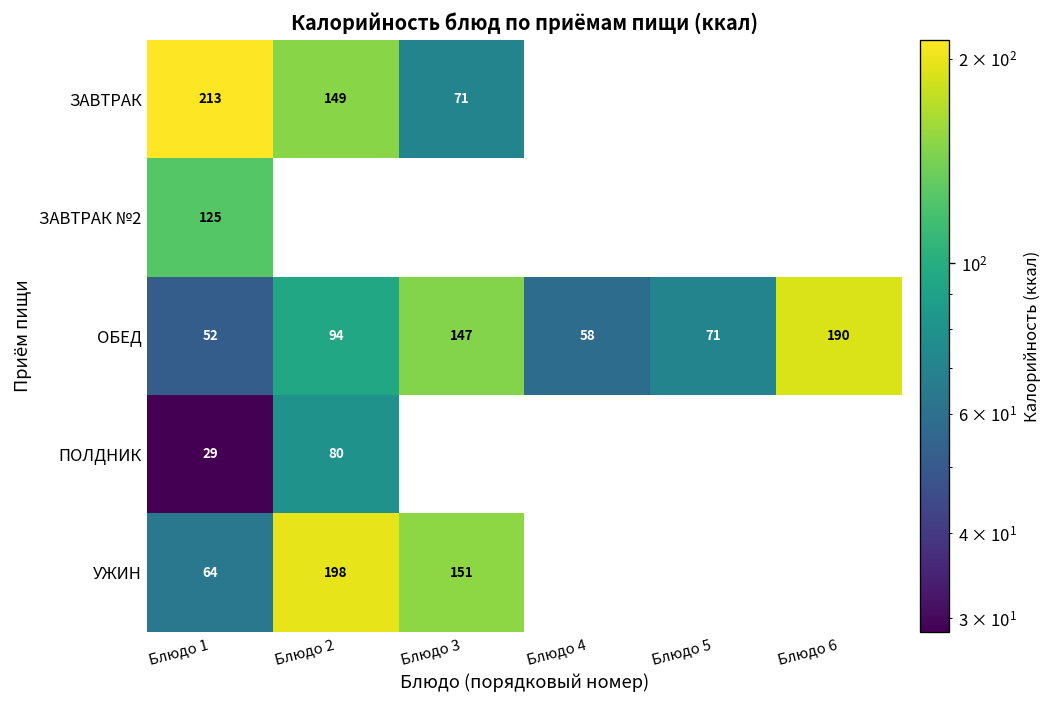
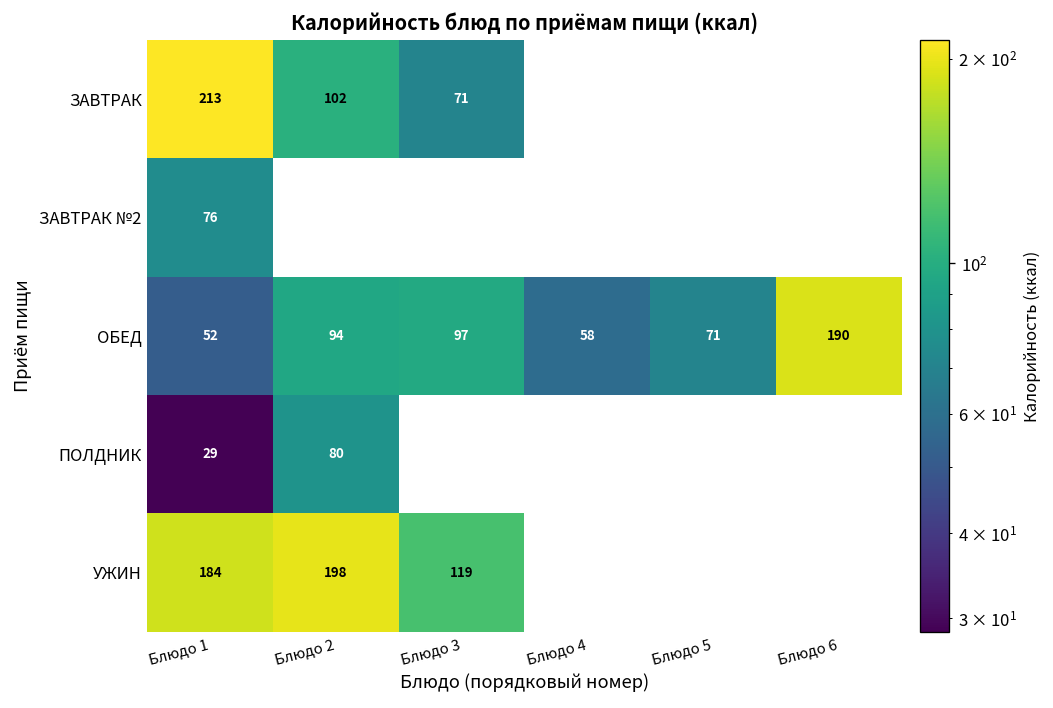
  {
    "ЗАВТРАК": {
      "Блюдо 1": 213,
-     "Блюдо 2": 149,
+     "Блюдо 2": 102,
      "Блюдо 3": 71
    },
    "ЗАВТРАК №2": {
-     "Блюдо 1": 125
+     "Блюдо 1": 76
    },
    "ОБЕД": {
      "Блюдо 1": 52,
      "Блюдо 2": 94,
-     "Блюдо 3": 147,
+     "Блюдо 3": 97,
      "Блюдо 4": 58,
      "Блюдо 5": 71,
      "Блюдо 6": 190
    },
    "ПОЛДНИК": {
      "Блюдо 1": 29,
      "Блюдо 2": 80
    },
    "УЖИН": {
-     "Блюдо 1": 64,
+     "Блюдо 1": 184,
      "Блюдо 2": 198,
-     "Блюдо 3": 151
+     "Блюдо 3": 119
    }
  }
